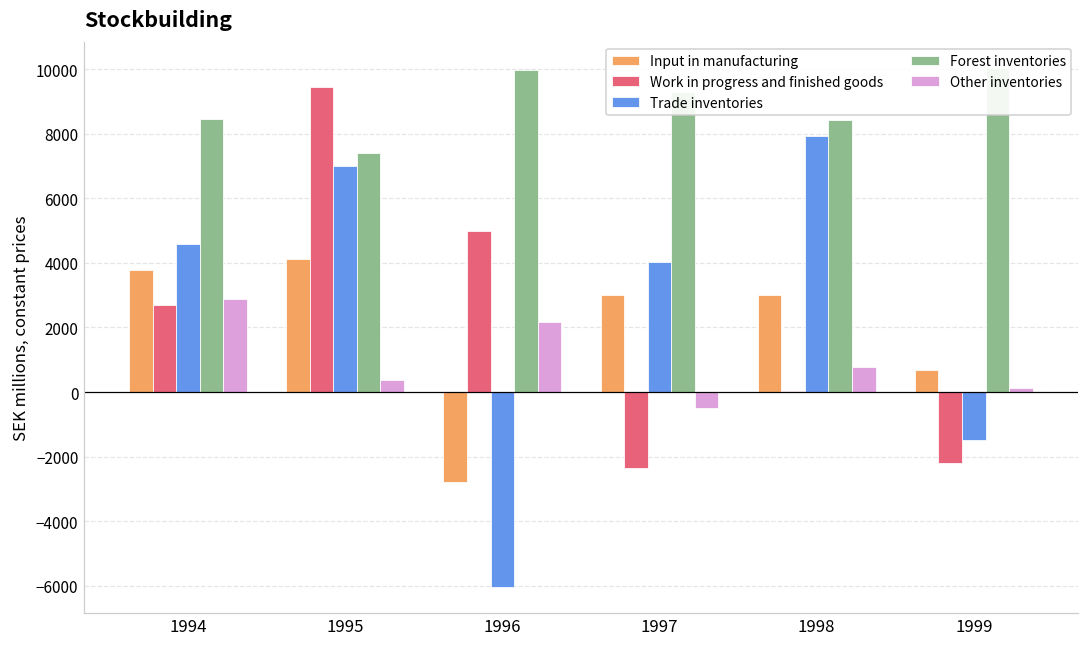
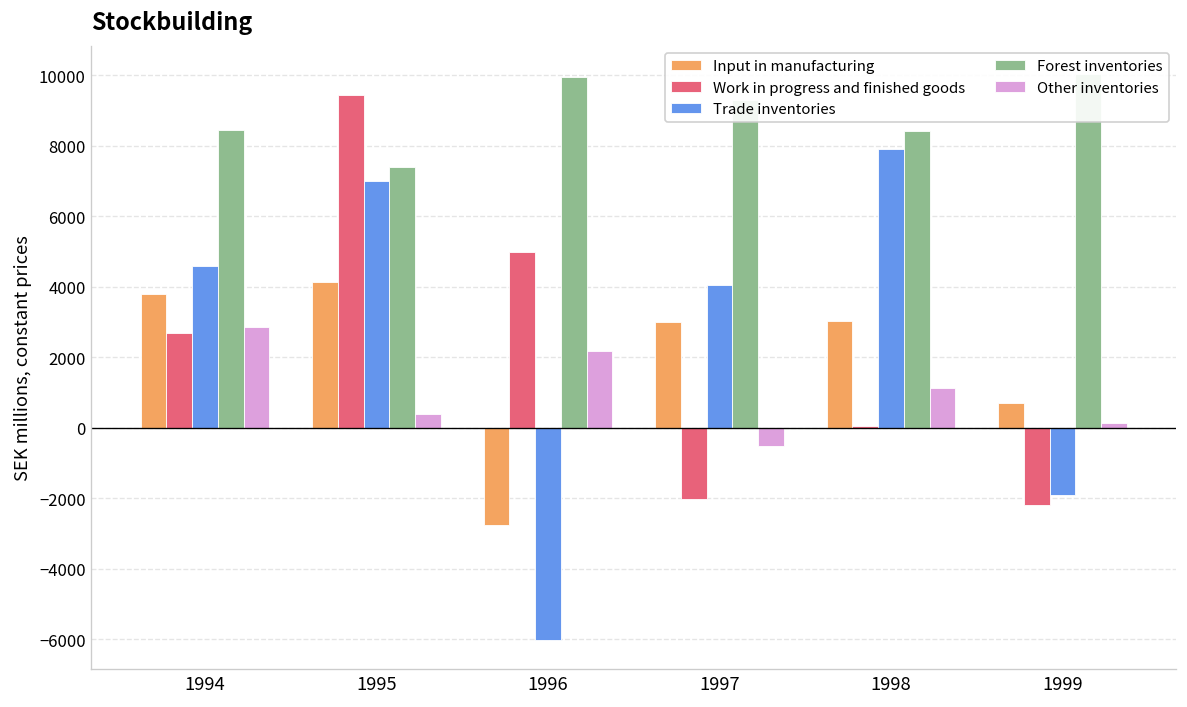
  {
    "Input in manufacturing": {
      "1994": 3800,
      "1995": 4100,
      "1996": -2800,
      "1997": 3000,
      "1998": 3000,
      "1999": 700
    },
    "Work in progress and finished goods": {
      "1994": 2700,
      "1995": 9400,
      "1996": 5000,
-     "1997": -2300,
+     "1997": -2000,
      "1999": -2200
    },
    "Trade inventories": {
      "1994": 4600,
      "1995": 7000,
      "1996": -6000,
      "1997": 4000,
      "1998": 7900,
-     "1999": -1500
+     "1999": -1900
    },
    "Forest inventories": {
      "1994": 8500,
      "1995": 7400,
      "1996": 10000,
      "1998": 8400
    },
    "Other inventories": {
      "1994": 2900,
      "1995": 400,
      "1996": 2200,
      "1997": -500,
-     "1998": 800,
+     "1998": 1100,
      "1999": 100
    }
  }
